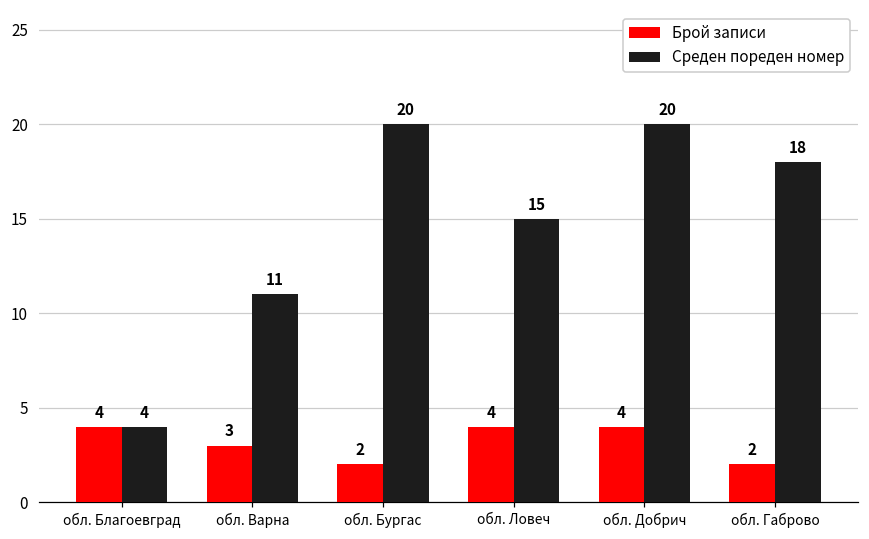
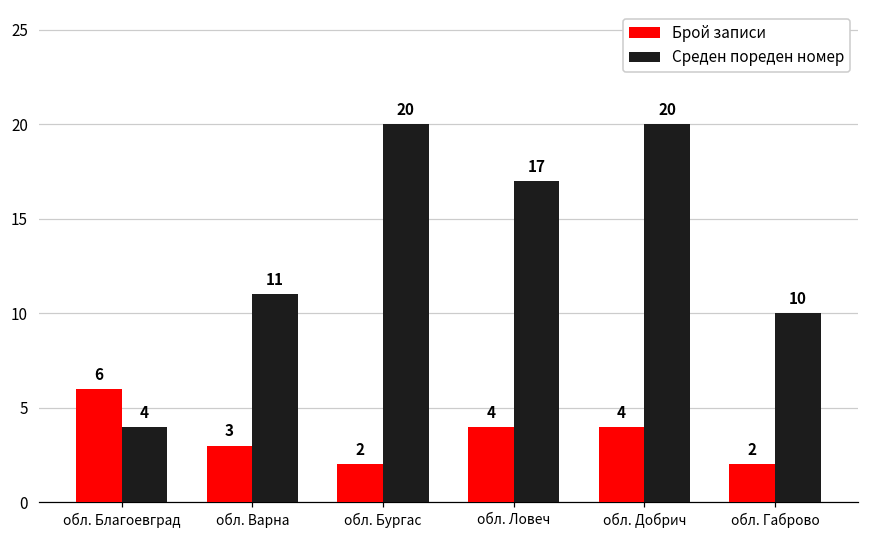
  {
    "Брой записи": {
-     "обл. Благоевград": 4,
+     "обл. Благоевград": 6,
      "обл. Варна": 3,
      "обл. Бургас": 2,
      "обл. Ловеч": 4,
      "обл. Добрич": 4,
      "обл. Габрово": 2
    },
    "Среден пореден номер": {
      "обл. Благоевград": 4,
      "обл. Варна": 11,
      "обл. Бургас": 20,
-     "обл. Ловеч": 15,
+     "обл. Ловеч": 17,
      "обл. Добрич": 20,
-     "обл. Габрово": 18
+     "обл. Габрово": 10
    }
  }
